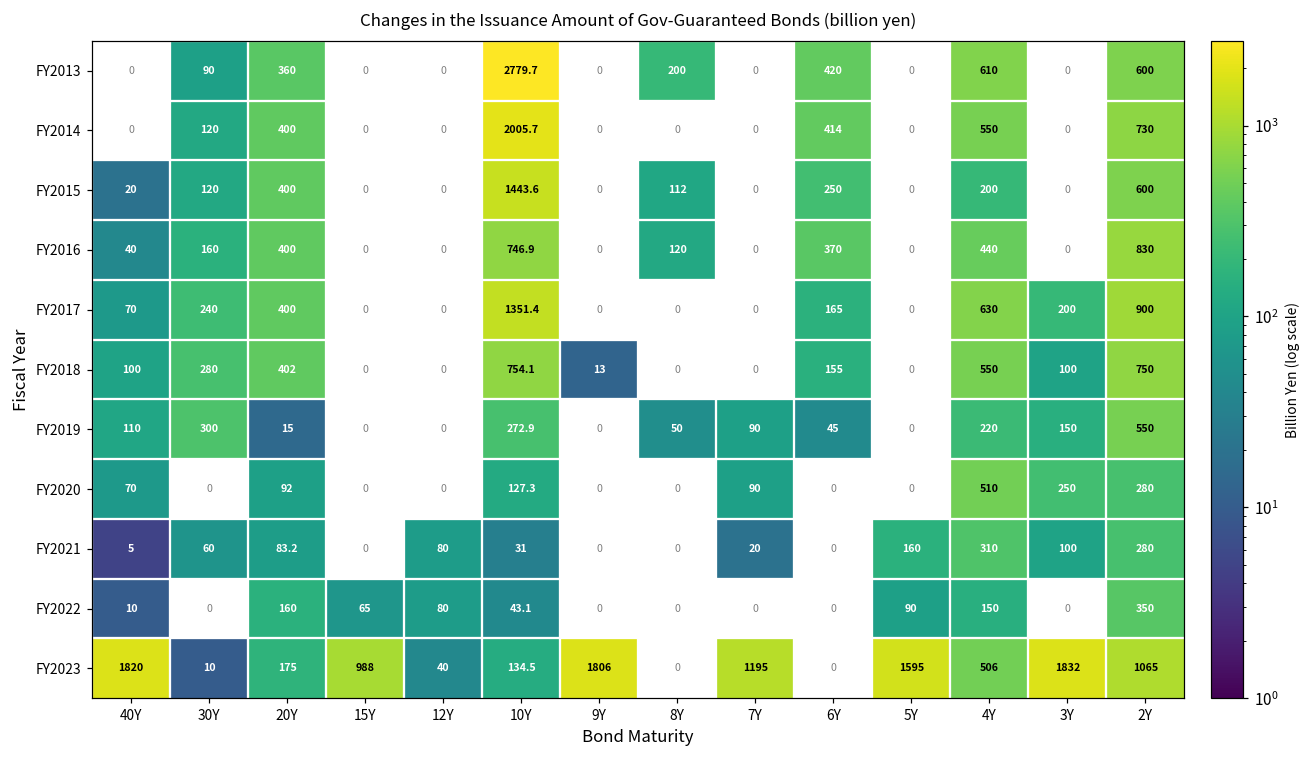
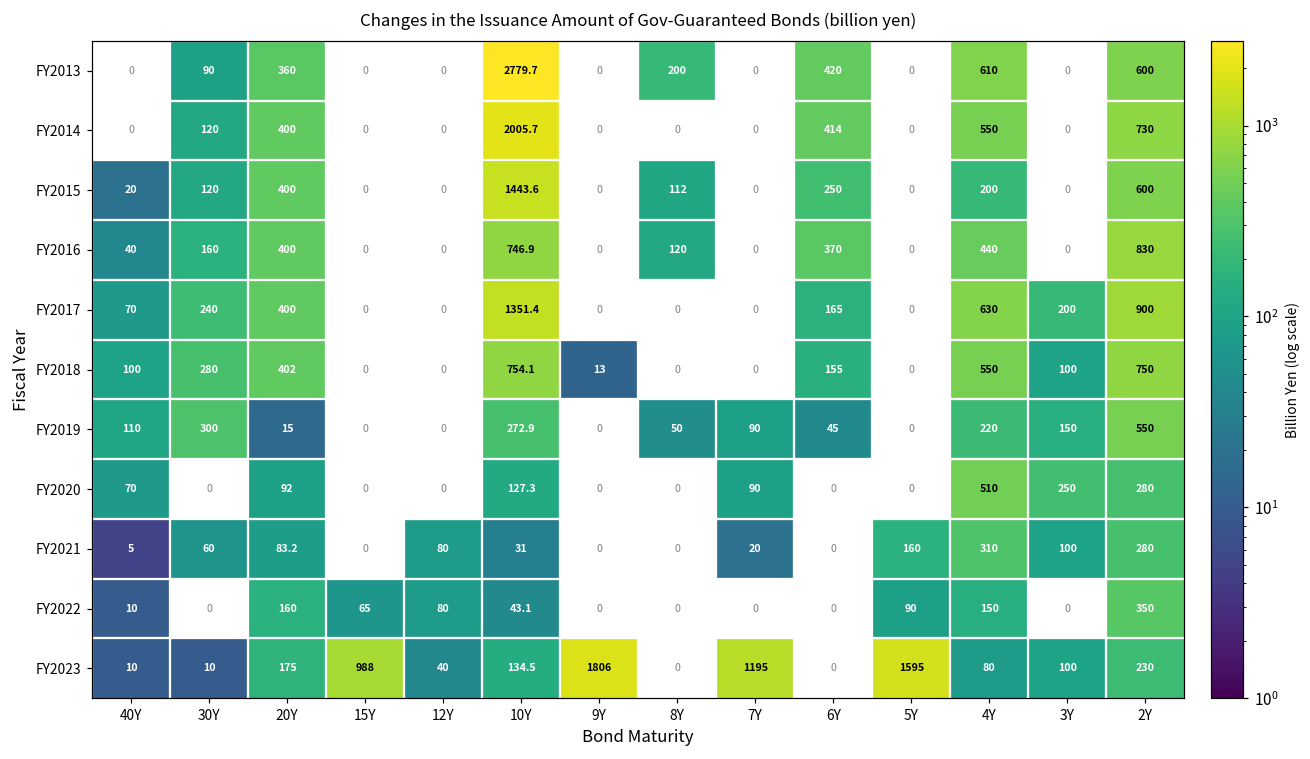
  {
    "FY2013": {
      "30Y": 90,
      "20Y": 360,
      "10Y": 2779.7,
      "8Y": 200,
      "6Y": 420,
      "4Y": 610,
      "2Y": 600
    },
    "FY2014": {
      "30Y": 120,
      "20Y": 400,
      "10Y": 2005.7,
      "6Y": 414,
      "4Y": 550,
      "2Y": 730
    },
    "FY2015": {
      "40Y": 20,
      "30Y": 120,
      "20Y": 400,
      "10Y": 1443.6,
      "8Y": 112,
      "6Y": 250,
      "4Y": 200,
      "2Y": 600
    },
    "FY2016": {
      "40Y": 40,
      "30Y": 160,
      "20Y": 400,
      "10Y": 746.9,
      "8Y": 120,
      "6Y": 370,
      "4Y": 440,
      "2Y": 830
    },
    "FY2017": {
      "40Y": 70,
      "30Y": 240,
      "20Y": 400,
      "10Y": 1351.4,
      "6Y": 165,
      "4Y": 630,
      "3Y": 200,
      "2Y": 900
    },
    "FY2018": {
      "40Y": 100,
      "30Y": 280,
      "20Y": 402,
      "10Y": 754.1,
      "9Y": 13,
      "6Y": 155,
      "4Y": 550,
      "3Y": 100,
      "2Y": 750
    },
    "FY2019": {
      "40Y": 110,
      "30Y": 300,
      "20Y": 15,
      "10Y": 272.9,
      "8Y": 50,
      "7Y": 90,
      "6Y": 45,
      "4Y": 220,
      "3Y": 150,
      "2Y": 550
    },
    "FY2020": {
      "40Y": 70,
      "20Y": 92,
      "10Y": 127.3,
      "7Y": 90,
      "4Y": 510,
      "3Y": 250,
      "2Y": 280
    },
    "FY2021": {
      "40Y": 5,
      "30Y": 60,
      "20Y": 83.2,
      "12Y": 80,
      "10Y": 31,
      "7Y": 20,
      "5Y": 160,
      "4Y": 310,
      "3Y": 100,
      "2Y": 280
    },
    "FY2022": {
      "40Y": 10,
      "20Y": 160,
      "15Y": 65,
      "12Y": 80,
      "10Y": 43.1,
      "5Y": 90,
      "4Y": 150,
      "2Y": 350
    },
    "FY2023": {
-     "40Y": 1820,
+     "40Y": 10,
      "30Y": 10,
      "20Y": 175,
      "15Y": 988,
      "12Y": 40,
      "10Y": 134.5,
      "9Y": 1806,
      "7Y": 1195,
      "5Y": 1595,
-     "4Y": 506,
-     "3Y": 1832,
-     "2Y": 1065
+     "4Y": 80,
+     "3Y": 100,
+     "2Y": 230
    }
  }
